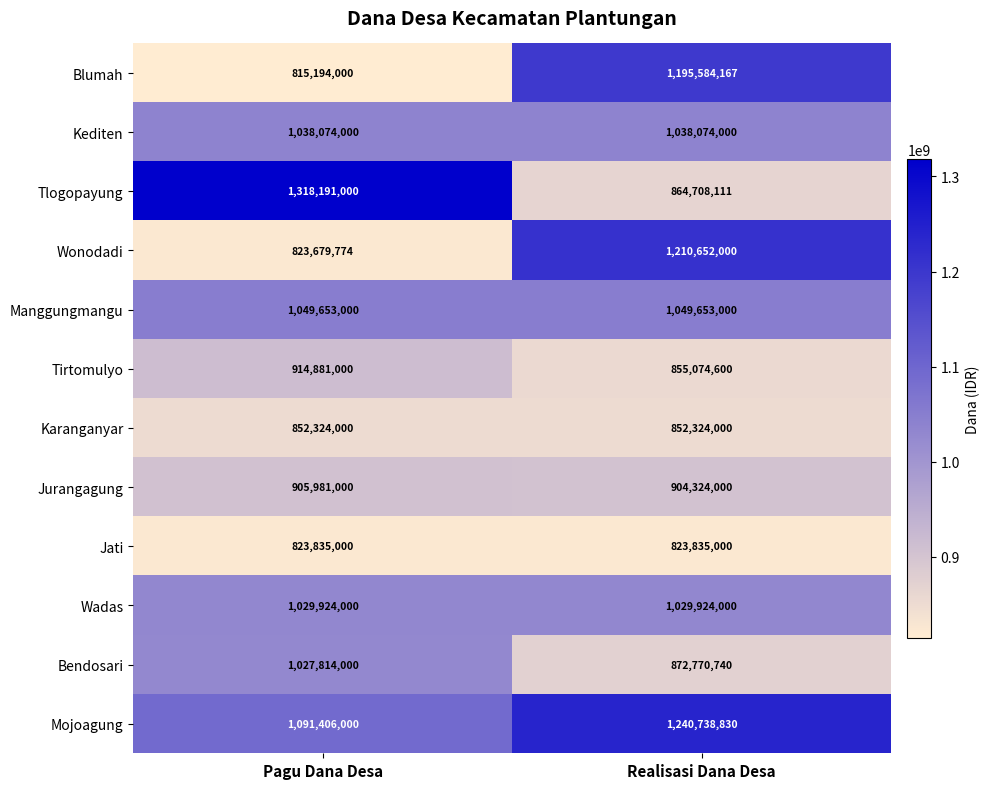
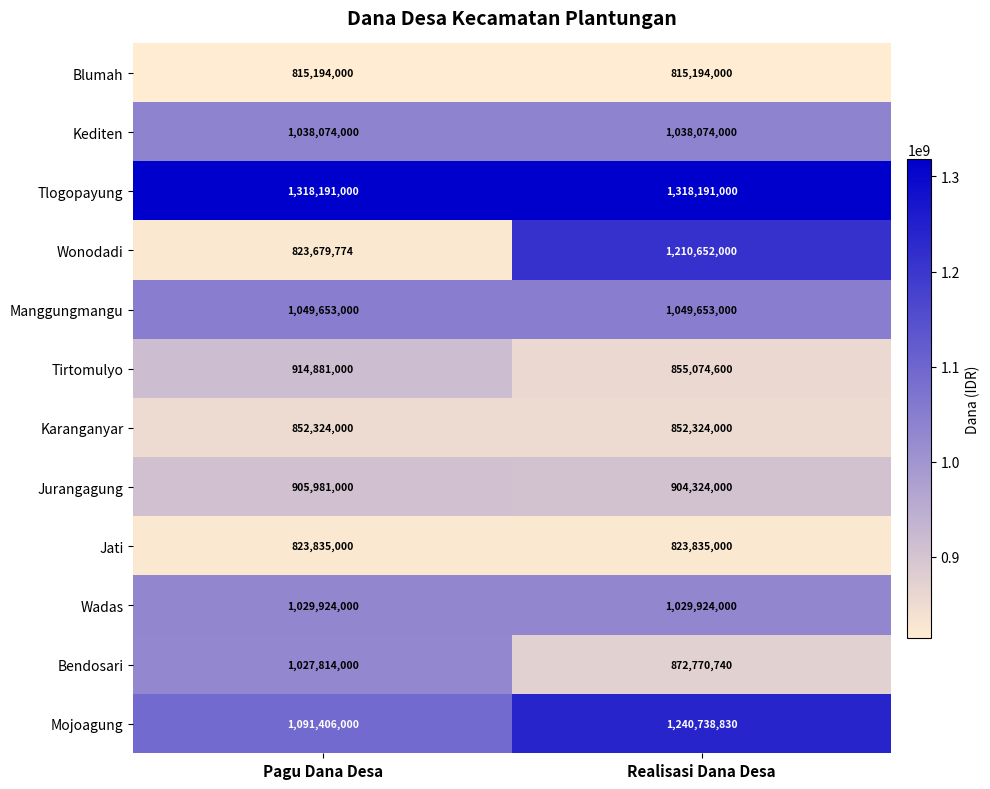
  {
    "Blumah": {
      "Pagu Dana Desa": "815,194,000",
-     "Realisasi Dana Desa": "1,195,584,167"
+     "Realisasi Dana Desa": "815,194,000"
    },
    "Kediten": {
      "Pagu Dana Desa": "1,038,074,000",
      "Realisasi Dana Desa": "1,038,074,000"
    },
    "Tlogopayung": {
      "Pagu Dana Desa": "1,318,191,000",
-     "Realisasi Dana Desa": "864,708,111"
+     "Realisasi Dana Desa": "1,318,191,000"
    },
    "Wonodadi": {
      "Pagu Dana Desa": "823,679,774",
      "Realisasi Dana Desa": "1,210,652,000"
    },
    "Manggungmangu": {
      "Pagu Dana Desa": "1,049,653,000",
      "Realisasi Dana Desa": "1,049,653,000"
    },
    "Tirtomulyo": {
      "Pagu Dana Desa": "914,881,000",
      "Realisasi Dana Desa": "855,074,600"
    },
    "Karanganyar": {
      "Pagu Dana Desa": "852,324,000",
      "Realisasi Dana Desa": "852,324,000"
    },
    "Jurangagung": {
      "Pagu Dana Desa": "905,981,000",
      "Realisasi Dana Desa": "904,324,000"
    },
    "Jati": {
      "Pagu Dana Desa": "823,835,000",
      "Realisasi Dana Desa": "823,835,000"
    },
    "Wadas": {
      "Pagu Dana Desa": "1,029,924,000",
      "Realisasi Dana Desa": "1,029,924,000"
    },
    "Bendosari": {
      "Pagu Dana Desa": "1,027,814,000",
      "Realisasi Dana Desa": "872,770,740"
    },
    "Mojoagung": {
      "Pagu Dana Desa": "1,091,406,000",
      "Realisasi Dana Desa": "1,240,738,830"
    }
  }
